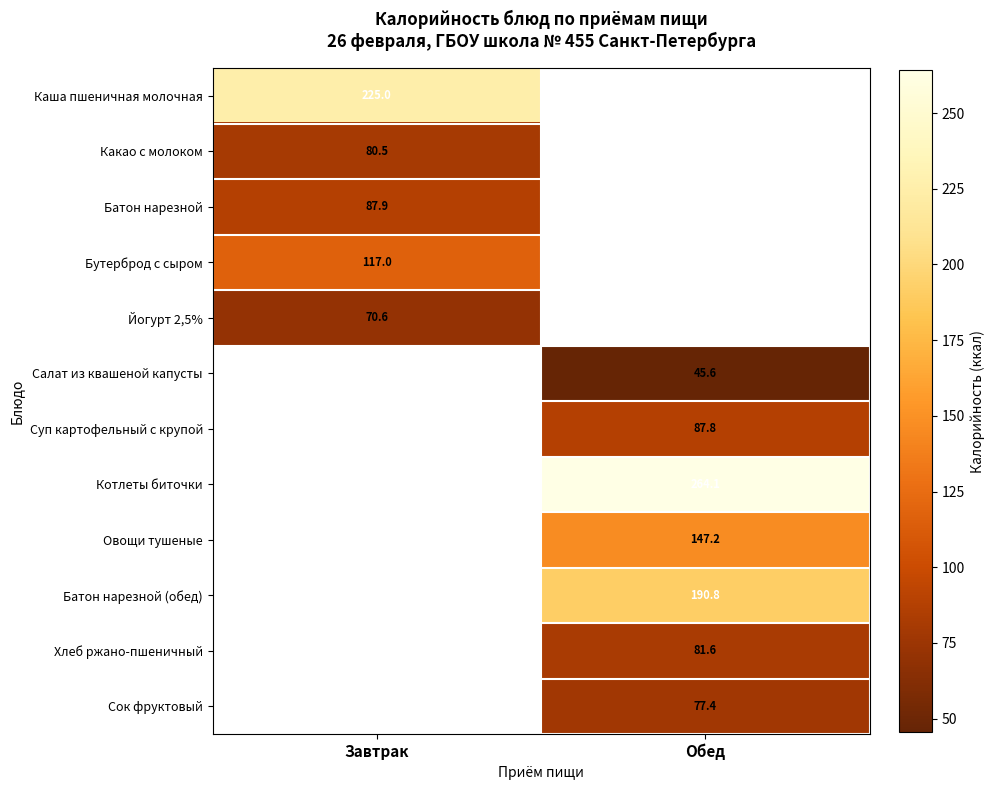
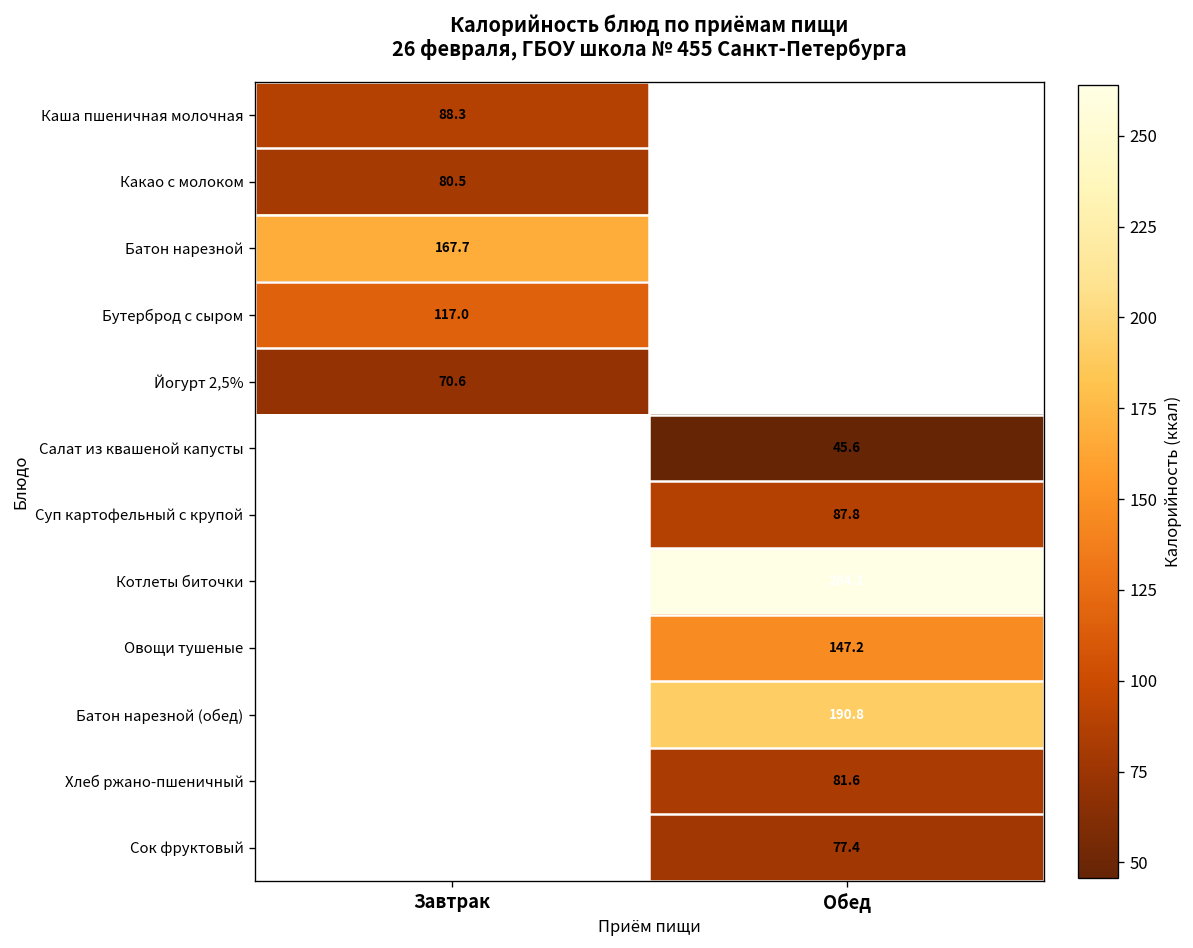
  {
    "Каша пшеничная молочная": {
-     "Завтрак": 225.0
+     "Завтрак": 88.3
    },
    "Какао с молоком": {
      "Завтрак": 80.5
    },
    "Батон нарезной": {
-     "Завтрак": 87.9
+     "Завтрак": 167.7
    },
    "Бутерброд с сыром": {
      "Завтрак": 117.0
    },
    "Йогурт 2,5%": {
      "Завтрак": 70.6
    },
    "Салат из квашеной капусты": {
      "Обед": 45.6
    },
    "Суп картофельный с крупой": {
      "Обед": 87.8
    },
    "Овощи тушеные": {
      "Обед": 147.2
    },
    "Батон нарезной (обед)": {
      "Обед": 190.8
    },
    "Хлеб ржано-пшеничный": {
      "Обед": 81.6
    },
    "Сок фруктовый": {
      "Обед": 77.4
    }
  }
